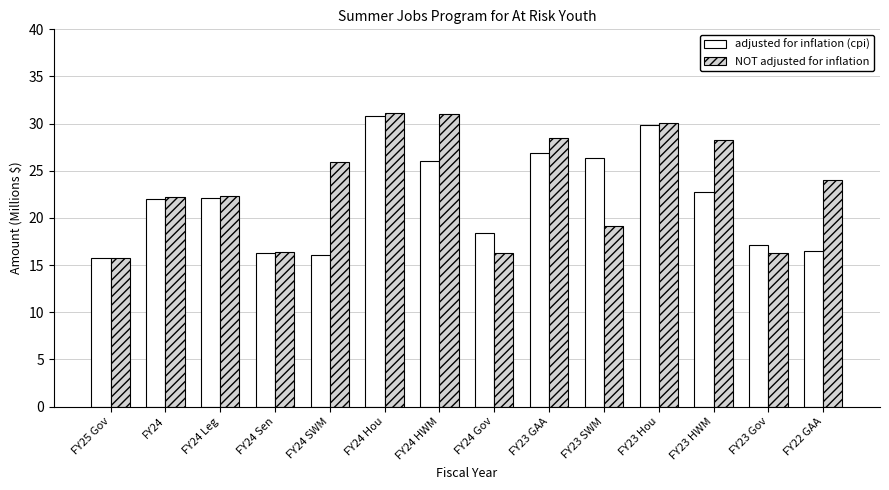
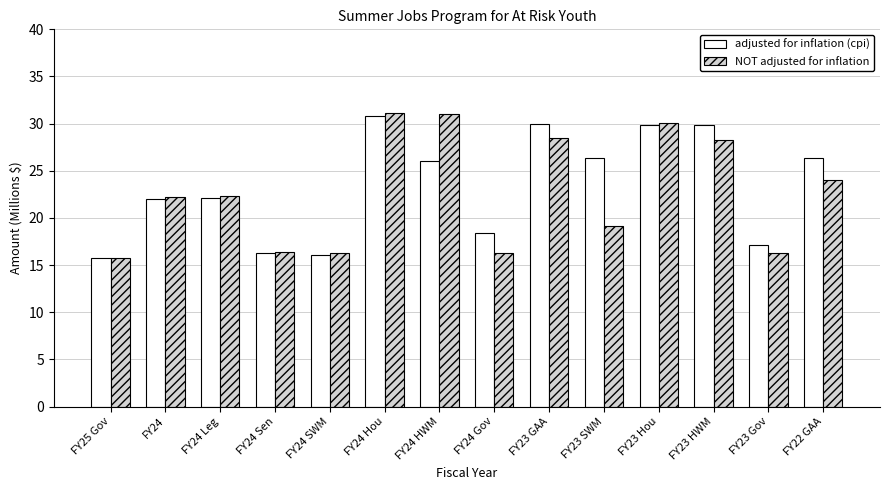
  {
    "adjusted for inflation (cpi)": {
      "FY25 Gov": 16,
      "FY24": 22,
      "FY24 Leg": 22,
      "FY24 Sen": 16,
      "FY24 SWM": 16,
      "FY24 Hou": 31,
      "FY24 HWM": 26,
      "FY24 Gov": 18,
-     "FY23 GAA": 27,
+     "FY23 GAA": 30,
      "FY23 SWM": 26,
      "FY23 Hou": 30,
-     "FY23 HWM": 23,
+     "FY23 HWM": 30,
      "FY23 Gov": 17,
-     "FY22 GAA": 17
+     "FY22 GAA": 26
    },
    "NOT adjusted for inflation": {
      "FY25 Gov": 16,
      "FY24": 22,
      "FY24 Leg": 22,
      "FY24 Sen": 16,
-     "FY24 SWM": 26,
+     "FY24 SWM": 16,
      "FY24 Hou": 31,
      "FY24 HWM": 31,
      "FY24 Gov": 16,
      "FY23 GAA": 28,
      "FY23 SWM": 19,
      "FY23 Hou": 30,
      "FY23 HWM": 28,
      "FY23 Gov": 16,
      "FY22 GAA": 24
    }
  }
